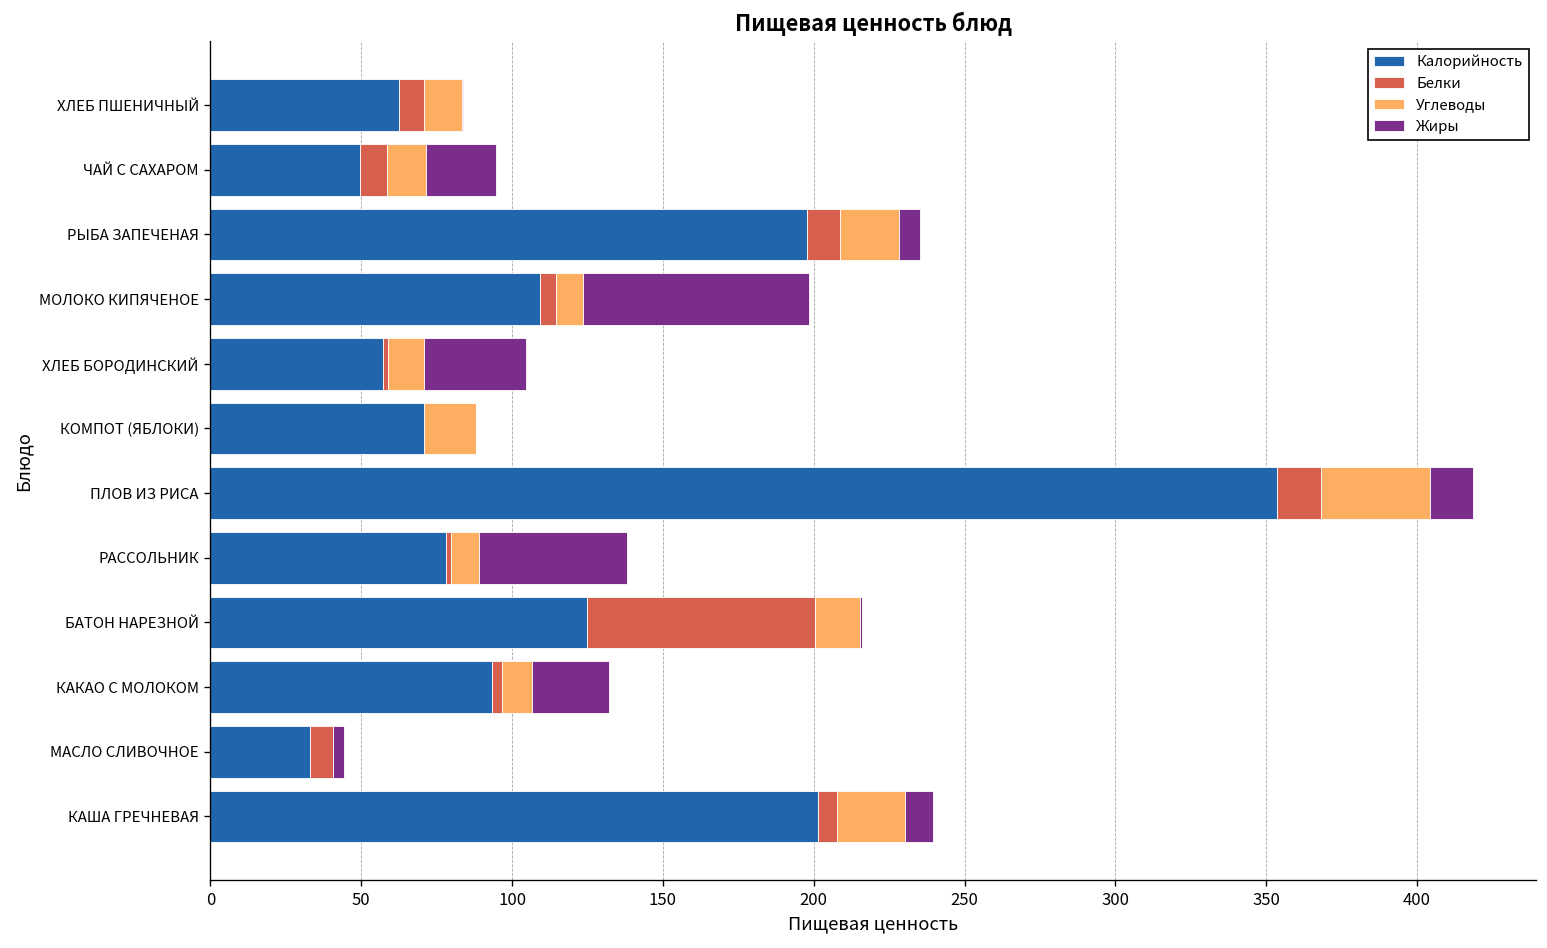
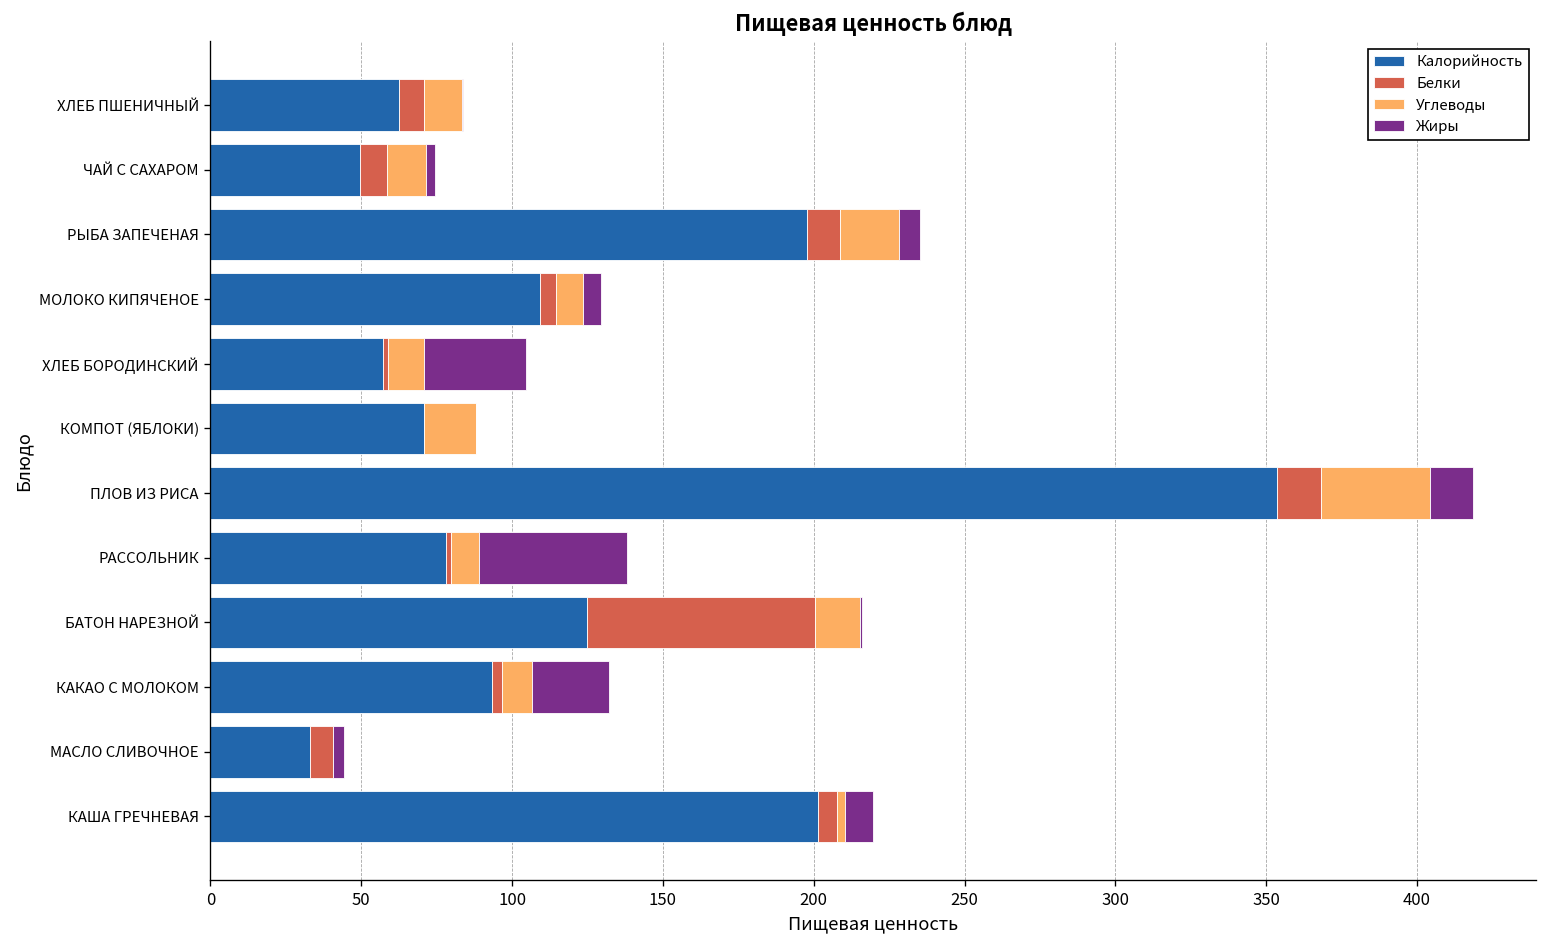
  {
    "Калорийность": {
      "ХЛЕБ ПШЕНИЧНЫЙ": 62,
      "ЧАЙ С САХАРОМ": 50,
      "РЫБА ЗАПЕЧЕНАЯ": 198,
      "МОЛОКО КИПЯЧЕНОЕ": 109,
      "ХЛЕБ БОРОДИНСКИЙ": 57,
      "КОМПОТ (ЯБЛОКИ)": 71,
      "ПЛОВ ИЗ РИСА": 354,
      "РАССОЛЬНИК": 78,
      "БАТОН НАРЕЗНОЙ": 125,
      "КАКАО С МОЛОКОМ": 93,
      "МАСЛО СЛИВОЧНОЕ": 33,
      "КАША ГРЕЧНЕВАЯ": 201
    },
    "Белки": {
      "ХЛЕБ ПШЕНИЧНЫЙ": 8,
      "ЧАЙ С САХАРОМ": 9,
      "РЫБА ЗАПЕЧЕНАЯ": 11,
      "МОЛОКО КИПЯЧЕНОЕ": 5,
      "ХЛЕБ БОРОДИНСКИЙ": 2,
      "ПЛОВ ИЗ РИСА": 15,
      "РАССОЛЬНИК": 2,
      "БАТОН НАРЕЗНОЙ": 76,
      "КАКАО С МОЛОКОМ": 3,
      "МАСЛО СЛИВОЧНОЕ": 8,
      "КАША ГРЕЧНЕВАЯ": 6
    },
    "Углеводы": {
      "ХЛЕБ ПШЕНИЧНЫЙ": 12,
      "ЧАЙ С САХАРОМ": 13,
      "РЫБА ЗАПЕЧЕНАЯ": 20,
      "МОЛОКО КИПЯЧЕНОЕ": 9,
      "ХЛЕБ БОРОДИНСКИЙ": 12,
      "КОМПОТ (ЯБЛОКИ)": 17,
      "ПЛОВ ИЗ РИСА": 36,
      "РАССОЛЬНИК": 9,
      "БАТОН НАРЕЗНОЙ": 15,
      "КАКАО С МОЛОКОМ": 10,
-     "КАША ГРЕЧНЕВАЯ": 23
+     "КАША ГРЕЧНЕВАЯ": 3
    },
    "Жиры": {
-     "ЧАЙ С САХАРОМ": 23,
+     "ЧАЙ С САХАРОМ": 3,
      "РЫБА ЗАПЕЧЕНАЯ": 7,
-     "МОЛОКО КИПЯЧЕНОЕ": 75,
+     "МОЛОКО КИПЯЧЕНОЕ": 6,
      "ХЛЕБ БОРОДИНСКИЙ": 34,
      "КОМПОТ (ЯБЛОКИ)": 0,
      "ПЛОВ ИЗ РИСА": 14,
      "РАССОЛЬНИК": 49,
      "КАКАО С МОЛОКОМ": 26,
      "МАСЛО СЛИВОЧНОЕ": 4,
      "КАША ГРЕЧНЕВАЯ": 9
    }
  }
